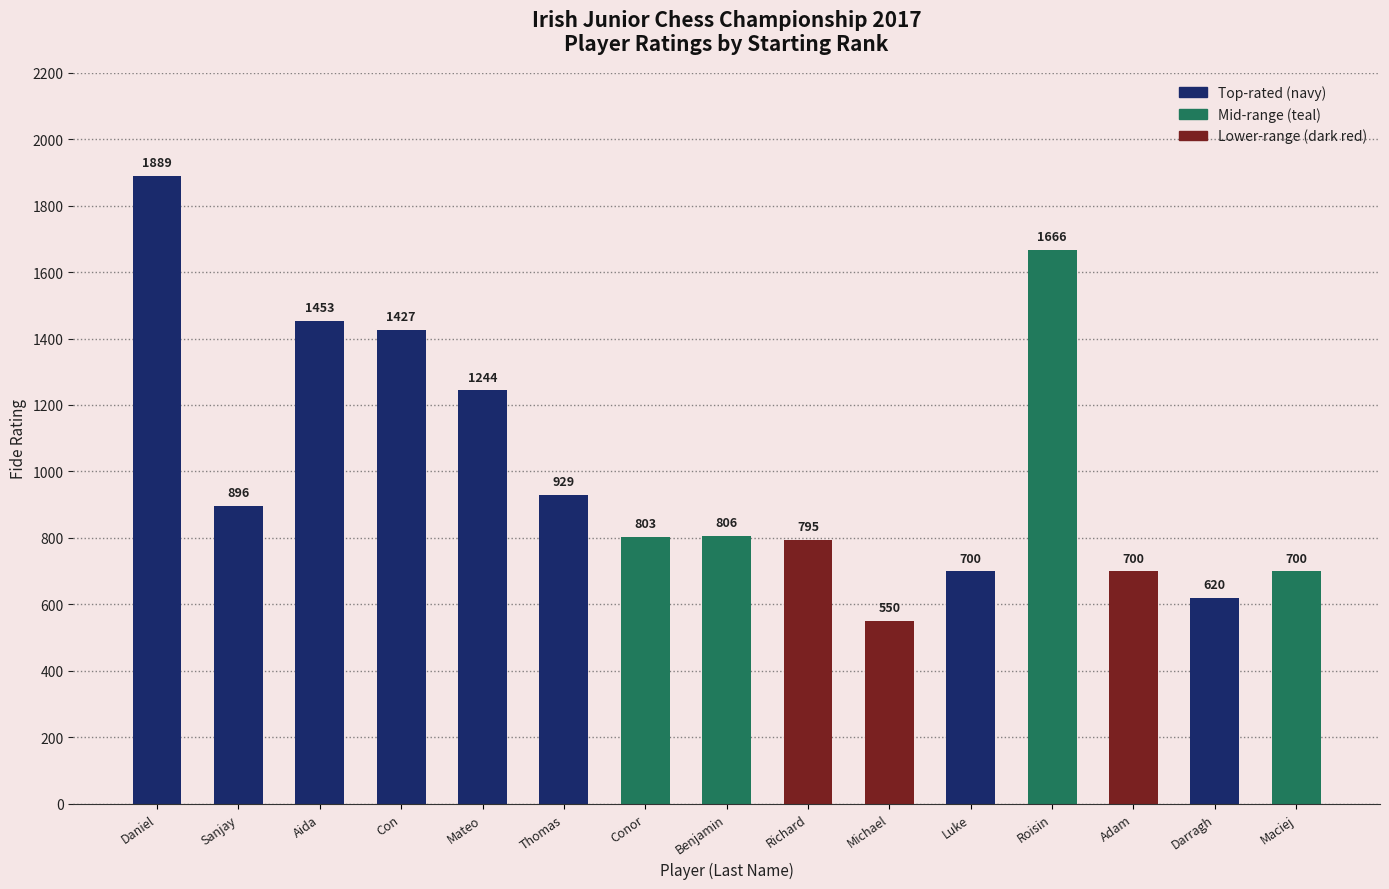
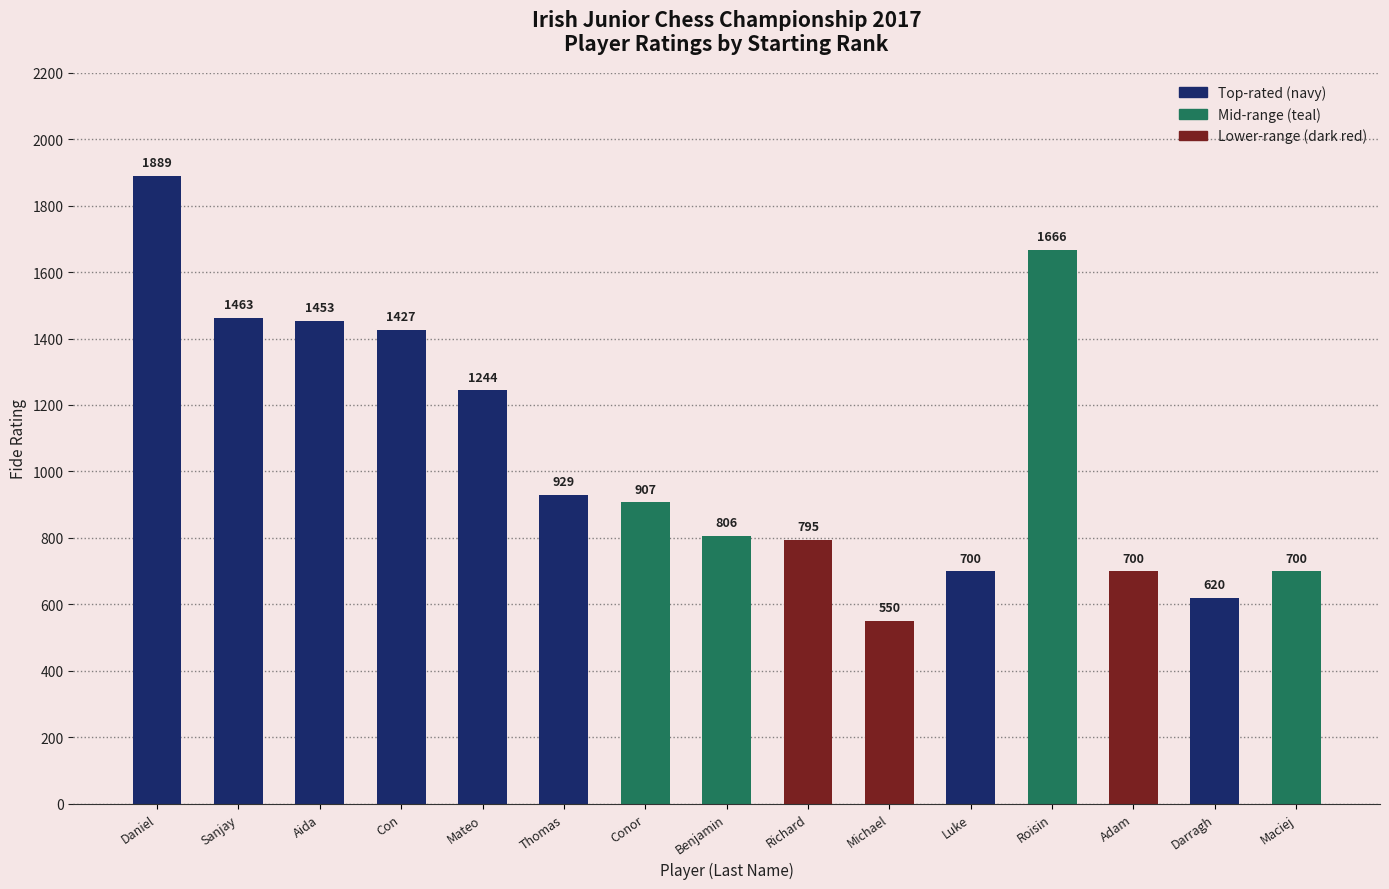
  {
    "Daniel": 1889,
-   "Sanjay": 896,
+   "Sanjay": 1463,
    "Aida": 1453,
    "Con": 1427,
    "Mateo": 1244,
    "Thomas": 929,
-   "Conor": 803,
+   "Conor": 907,
    "Benjamin": 806,
    "Richard": 795,
    "Michael": 550,
    "Luke": 700,
    "Roisin": 1666,
    "Adam": 700,
    "Darragh": 620,
    "Maciej": 700
  }
